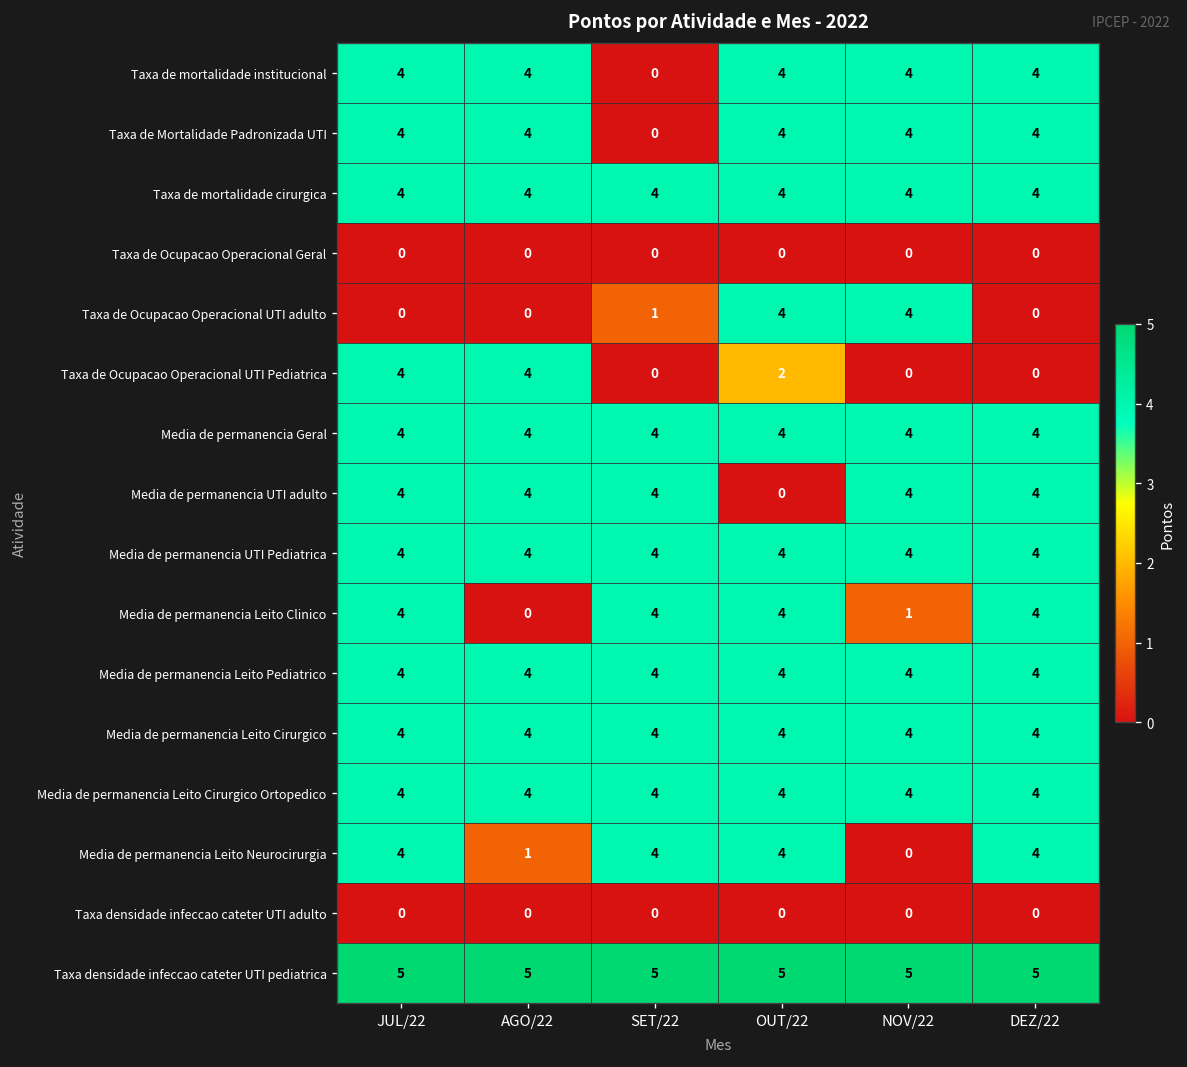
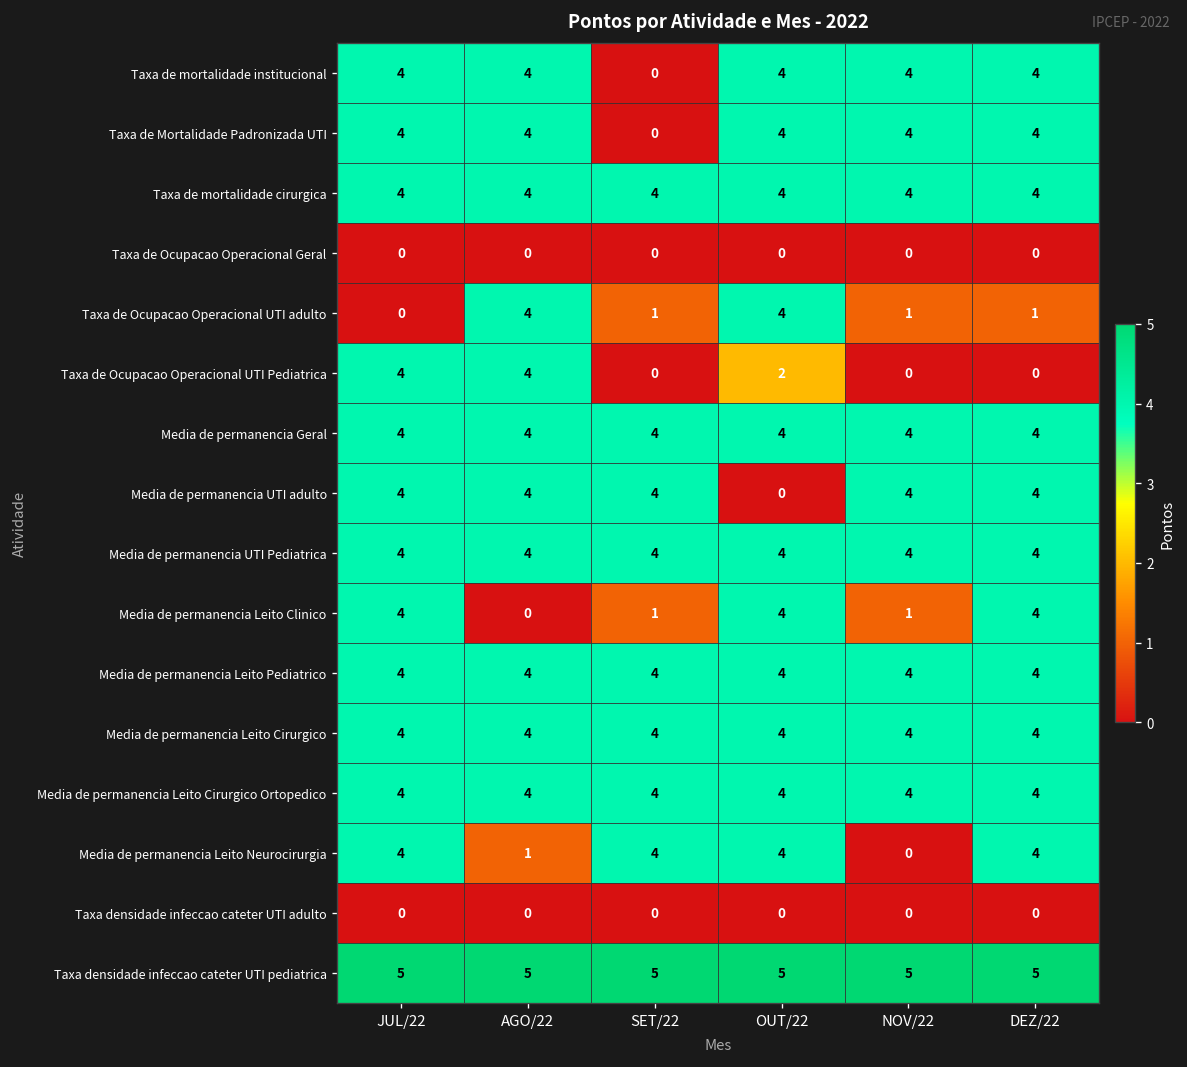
  {
    "Taxa de mortalidade institucional": {
      "JUL/22": 4,
      "AGO/22": 4,
      "SET/22": 0,
      "OUT/22": 4,
      "NOV/22": 4,
      "DEZ/22": 4
    },
    "Taxa de Mortalidade Padronizada UTI": {
      "JUL/22": 4,
      "AGO/22": 4,
      "SET/22": 0,
      "OUT/22": 4,
      "NOV/22": 4,
      "DEZ/22": 4
    },
    "Taxa de mortalidade cirurgica": {
      "JUL/22": 4,
      "AGO/22": 4,
      "SET/22": 4,
      "OUT/22": 4,
      "NOV/22": 4,
      "DEZ/22": 4
    },
    "Taxa de Ocupacao Operacional Geral": {
      "JUL/22": 0,
      "AGO/22": 0,
      "SET/22": 0,
      "OUT/22": 0,
      "NOV/22": 0,
      "DEZ/22": 0
    },
    "Taxa de Ocupacao Operacional UTI adulto": {
      "JUL/22": 0,
-     "AGO/22": 0,
+     "AGO/22": 4,
      "SET/22": 1,
      "OUT/22": 4,
-     "NOV/22": 4,
-     "DEZ/22": 0
+     "NOV/22": 1,
+     "DEZ/22": 1
    },
    "Taxa de Ocupacao Operacional UTI Pediatrica": {
      "JUL/22": 4,
      "AGO/22": 4,
      "SET/22": 0,
      "OUT/22": 2,
      "NOV/22": 0,
      "DEZ/22": 0
    },
    "Media de permanencia Geral": {
      "JUL/22": 4,
      "AGO/22": 4,
      "SET/22": 4,
      "OUT/22": 4,
      "NOV/22": 4,
      "DEZ/22": 4
    },
    "Media de permanencia UTI adulto": {
      "JUL/22": 4,
      "AGO/22": 4,
      "SET/22": 4,
      "OUT/22": 0,
      "NOV/22": 4,
      "DEZ/22": 4
    },
    "Media de permanencia UTI Pediatrica": {
      "JUL/22": 4,
      "AGO/22": 4,
      "SET/22": 4,
      "OUT/22": 4,
      "NOV/22": 4,
      "DEZ/22": 4
    },
    "Media de permanencia Leito Clinico": {
      "JUL/22": 4,
      "AGO/22": 0,
-     "SET/22": 4,
+     "SET/22": 1,
      "OUT/22": 4,
      "NOV/22": 1,
      "DEZ/22": 4
    },
    "Media de permanencia Leito Pediatrico": {
      "JUL/22": 4,
      "AGO/22": 4,
      "SET/22": 4,
      "OUT/22": 4,
      "NOV/22": 4,
      "DEZ/22": 4
    },
    "Media de permanencia Leito Cirurgico": {
      "JUL/22": 4,
      "AGO/22": 4,
      "SET/22": 4,
      "OUT/22": 4,
      "NOV/22": 4,
      "DEZ/22": 4
    },
    "Media de permanencia Leito Cirurgico Ortopedico": {
      "JUL/22": 4,
      "AGO/22": 4,
      "SET/22": 4,
      "OUT/22": 4,
      "NOV/22": 4,
      "DEZ/22": 4
    },
    "Media de permanencia Leito Neurocirurgia": {
      "JUL/22": 4,
      "AGO/22": 1,
      "SET/22": 4,
      "OUT/22": 4,
      "NOV/22": 0,
      "DEZ/22": 4
    },
    "Taxa densidade infeccao cateter UTI adulto": {
      "JUL/22": 0,
      "AGO/22": 0,
      "SET/22": 0,
      "OUT/22": 0,
      "NOV/22": 0,
      "DEZ/22": 0
    },
    "Taxa densidade infeccao cateter UTI pediatrica": {
      "JUL/22": 5,
      "AGO/22": 5,
      "SET/22": 5,
      "OUT/22": 5,
      "NOV/22": 5,
      "DEZ/22": 5
    }
  }
